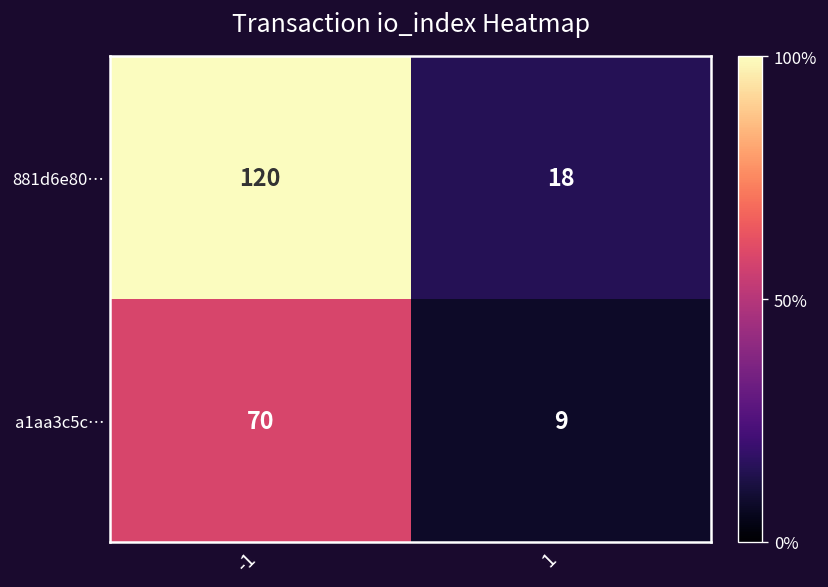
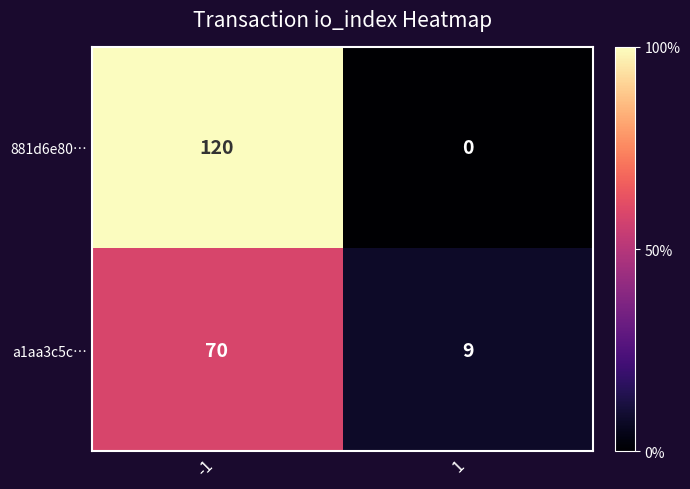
  {
    "881d6e80…": {
      "-1": 120,
-     "1": 18
+     "1": 0
    },
    "a1aa3c5c…": {
      "-1": 70,
      "1": 9
    }
  }
